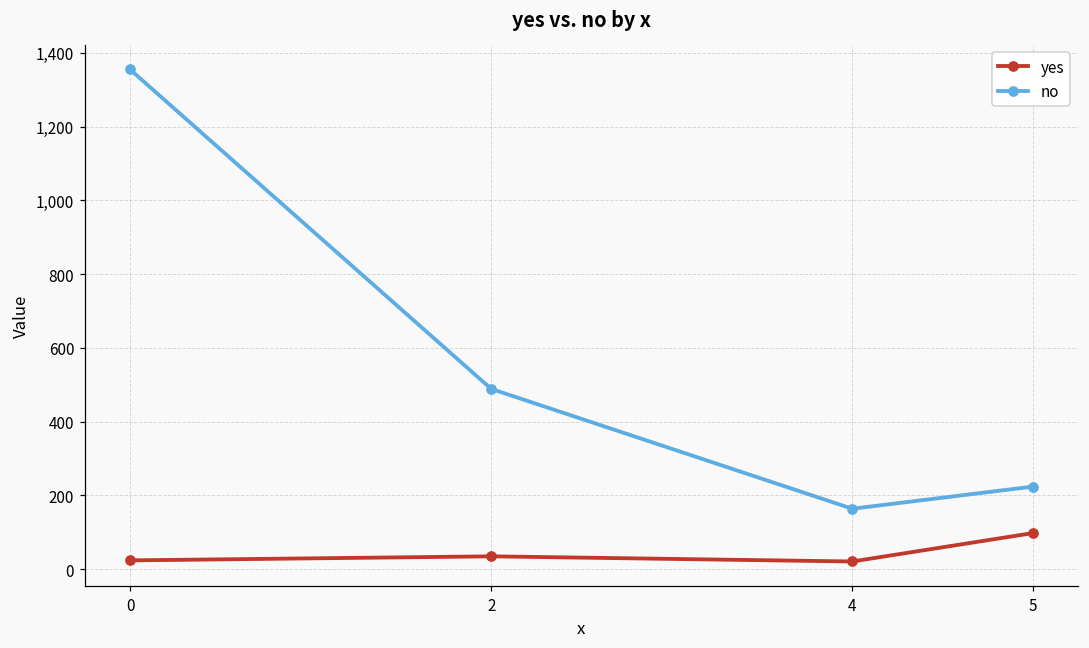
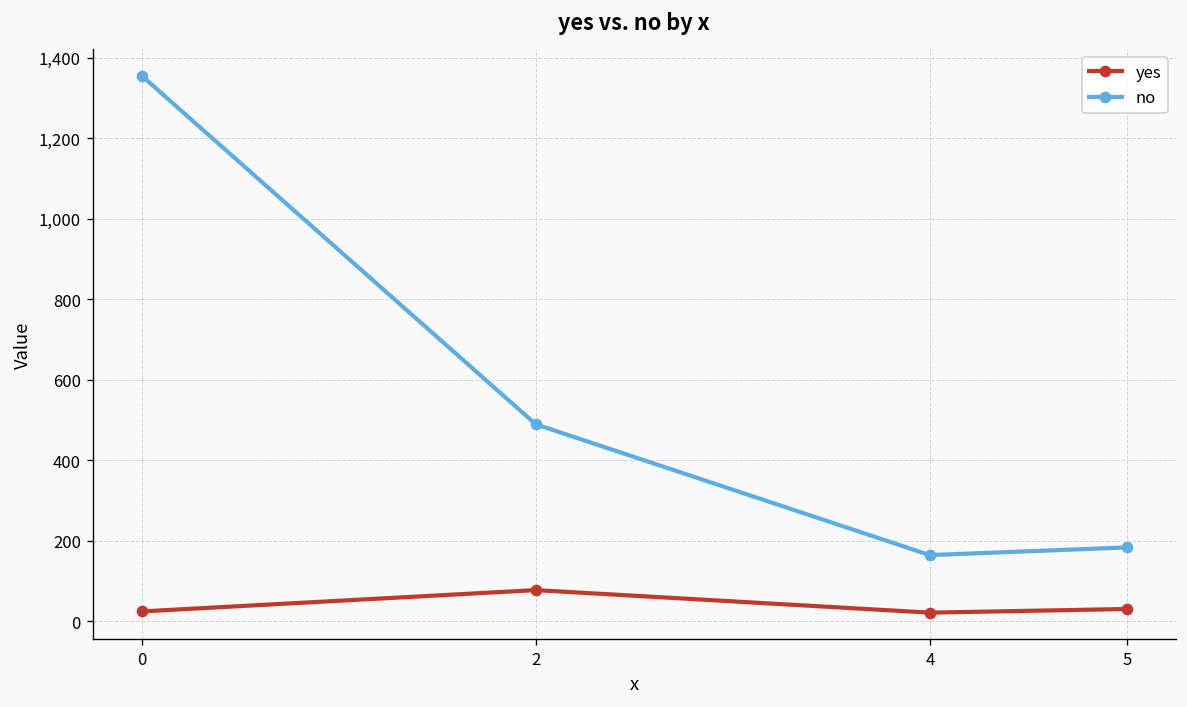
  {
    "yes": {
      "0": "20",
-     "2": "40",
+     "2": "80",
      "4": "20",
-     "5": "100"
+     "5": "30"
    },
    "no": {
      "0": "1,360",
      "2": "490",
      "4": "160",
-     "5": "220"
+     "5": "180"
    }
  }
